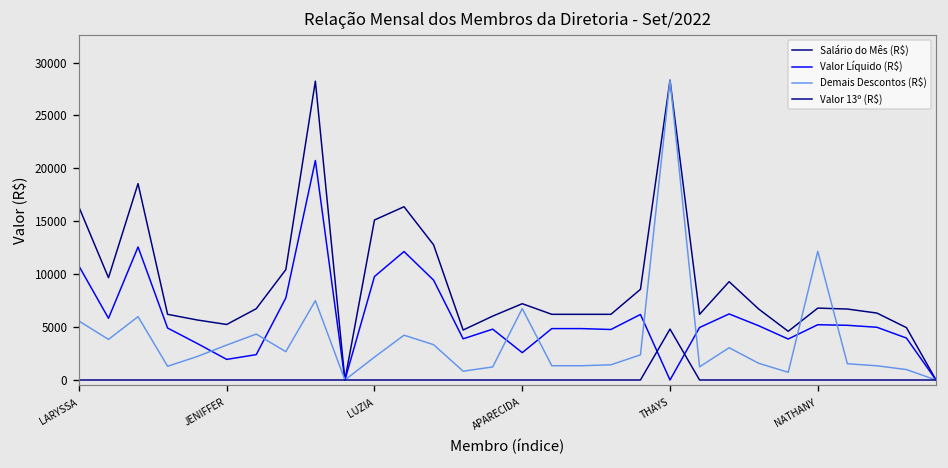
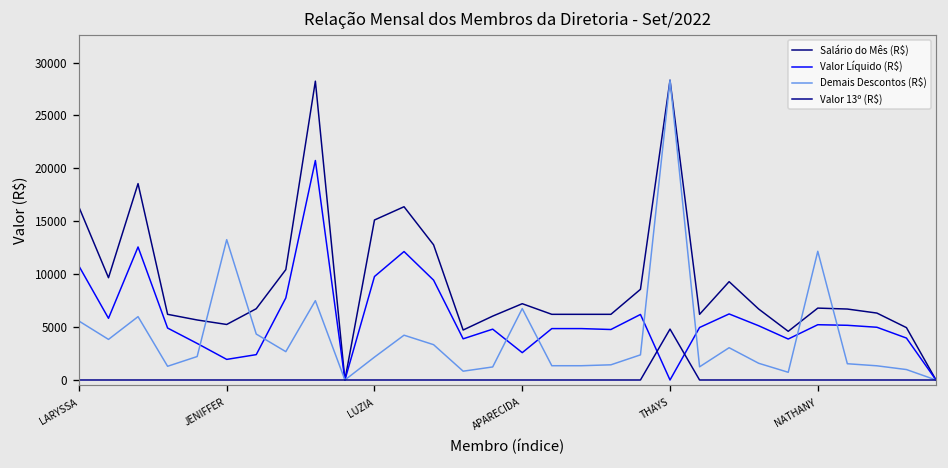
  {
    "Valor Líquido (R$)": {
      "LARYSSA": 11000,
      "JENIFFER": 2000,
      "LUZIA": 10000,
      "APARECIDA": 3000,
      "THAYS": 0,
      "NATHANY": 5000
    },
    "Demais Descontos (R$)": {
      "LARYSSA": 6000,
-     "JENIFFER": 3000,
+     "JENIFFER": 13000,
      "LUZIA": 2000,
      "APARECIDA": 7000,
      "NATHANY": 12000
    }
  }
